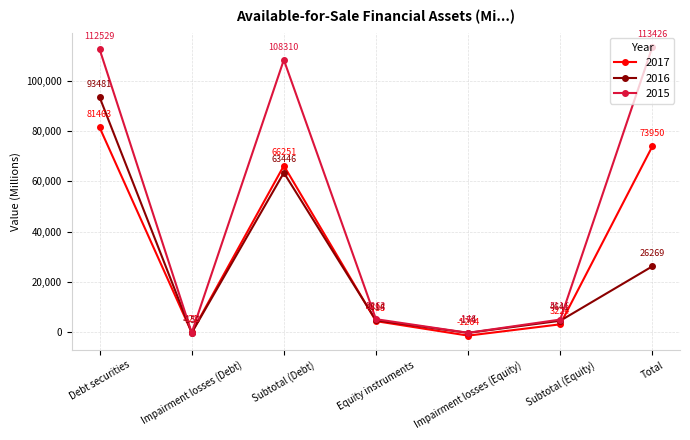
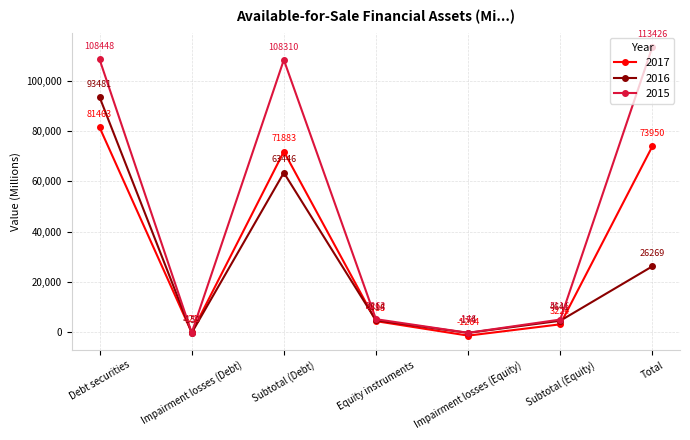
  {
    "2017": {
      "Debt securities": 81463,
-     "Subtotal (Debt)": 66251,
+     "Subtotal (Debt)": 71883,
      "Total": 73950
    },
    "2016": {
      "Debt securities": 93481,
      "Subtotal (Debt)": 63446,
      "Total": 26269
    },
    "2015": {
-     "Debt securities": 112529,
+     "Debt securities": 108448,
      "Subtotal (Debt)": 108310
    }
  }
